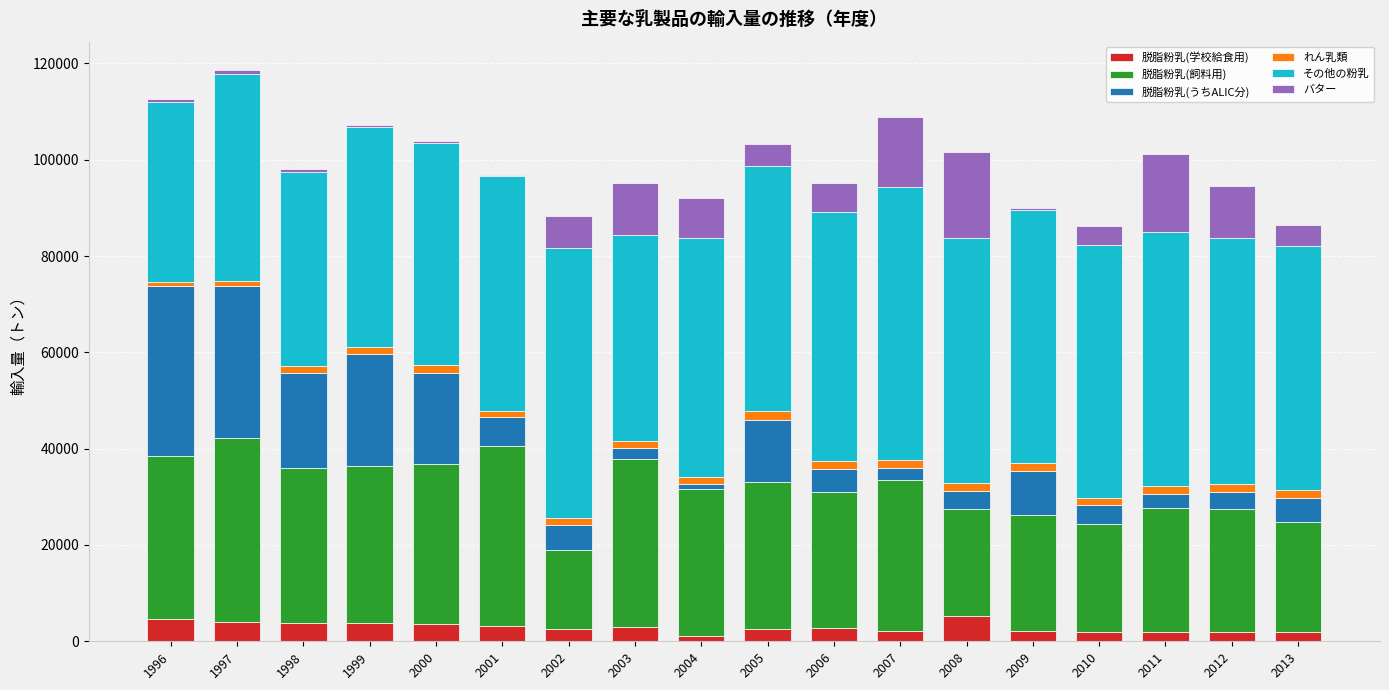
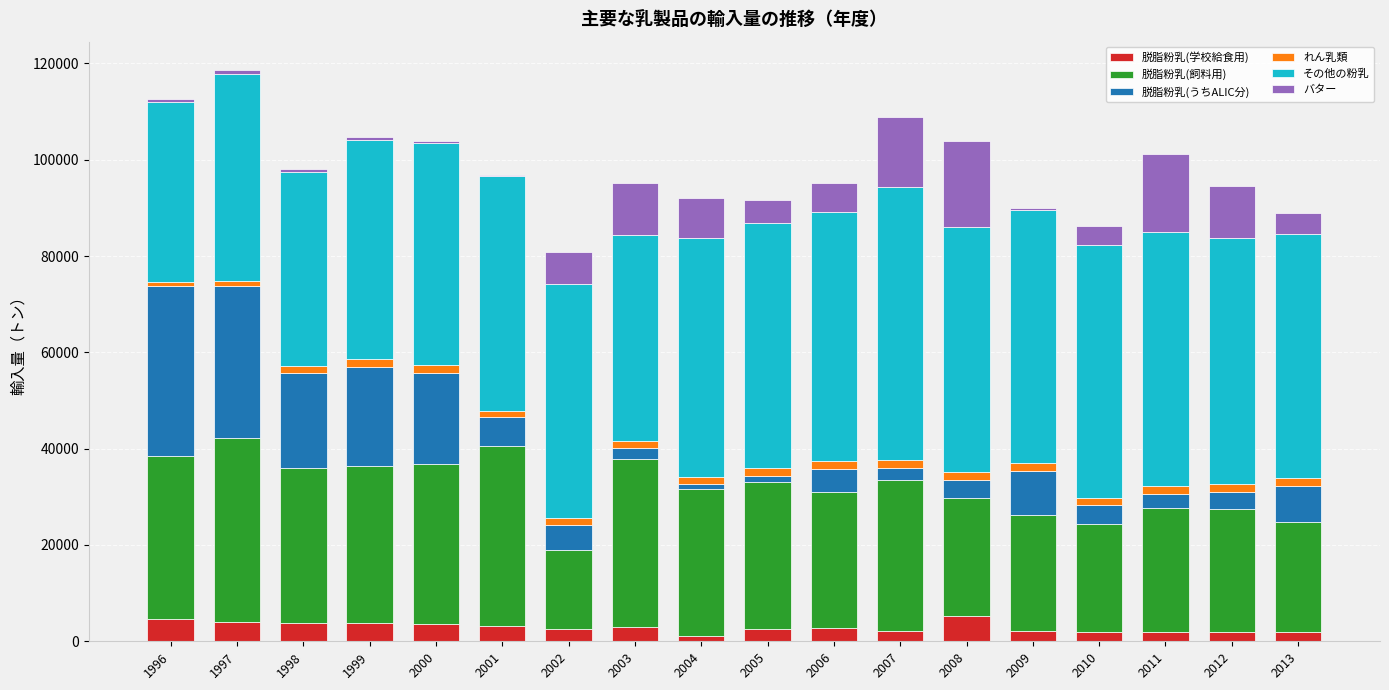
  {
    "脱脂粉乳(学校給食用)": {
      "1996": 5000,
      "1997": 4000,
      "1998": 4000,
      "1999": 4000,
      "2000": 4000,
      "2001": 3000,
      "2002": 3000,
      "2003": 3000,
      "2004": 1000,
      "2005": 3000,
      "2006": 3000,
      "2007": 2000,
      "2008": 5000,
      "2009": 2000,
      "2010": 2000,
      "2011": 2000,
      "2012": 2000,
      "2013": 2000
    },
    "脱脂粉乳(飼料用)": {
      "1996": 34000,
      "1997": 38000,
      "1998": 32000,
      "1999": 33000,
      "2000": 33000,
      "2001": 37000,
      "2002": 16000,
      "2003": 35000,
      "2004": 31000,
      "2005": 30000,
      "2006": 28000,
      "2007": 31000,
-     "2008": 22000,
+     "2008": 25000,
      "2009": 24000,
      "2010": 23000,
      "2011": 26000,
      "2012": 25000,
      "2013": 23000
    },
    "脱脂粉乳(うちALIC分)": {
      "1996": 35000,
      "1997": 32000,
      "1998": 20000,
-     "1999": 23000,
+     "1999": 21000,
      "2000": 19000,
      "2001": 6000,
      "2002": 5000,
      "2003": 2000,
      "2004": 1000,
-     "2005": 13000,
+     "2005": 1000,
      "2006": 5000,
      "2007": 3000,
      "2008": 4000,
      "2009": 9000,
      "2010": 4000,
      "2011": 3000,
      "2012": 4000,
-     "2013": 5000
+     "2013": 8000
    },
    "れん乳類": {
      "1996": 1000,
      "1997": 1000,
      "1998": 2000,
      "1999": 2000,
      "2000": 2000,
      "2001": 1000,
      "2002": 2000,
      "2003": 1000,
      "2004": 1000,
      "2005": 2000,
      "2006": 2000,
      "2007": 2000,
      "2008": 2000,
      "2009": 2000,
      "2010": 2000,
      "2011": 2000,
      "2012": 2000,
      "2013": 2000
    },
    "その他の粉乳": {
      "1996": 37000,
      "1997": 43000,
      "1998": 40000,
      "1999": 46000,
      "2000": 46000,
      "2001": 49000,
-     "2002": 56000,
+     "2002": 49000,
      "2003": 43000,
      "2004": 50000,
      "2005": 51000,
      "2006": 52000,
      "2007": 57000,
      "2008": 51000,
      "2009": 53000,
      "2010": 52000,
      "2011": 53000,
      "2012": 51000,
      "2013": 51000
    },
    "バター": {
      "1996": 1000,
      "1997": 1000,
      "1998": 1000,
      "2002": 7000,
      "2003": 11000,
      "2004": 8000,
      "2005": 5000,
      "2006": 6000,
      "2007": 15000,
      "2008": 18000,
      "2009": 1000,
      "2010": 4000,
      "2011": 16000,
      "2012": 11000,
      "2013": 4000
    }
  }
